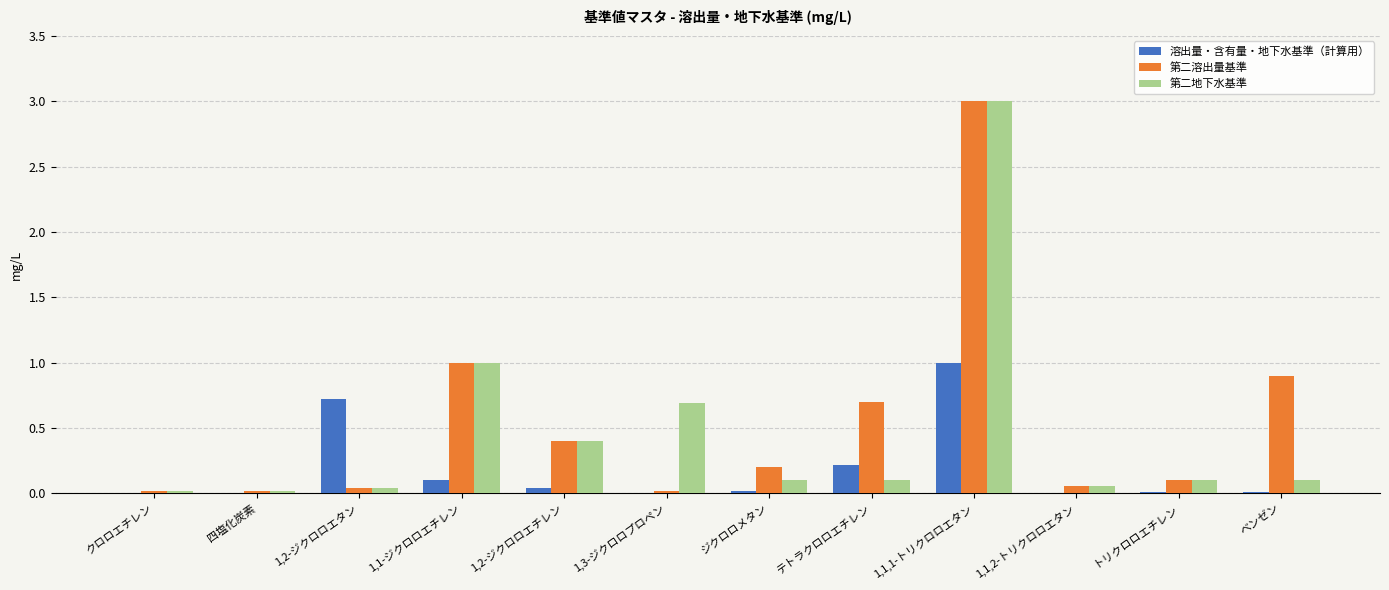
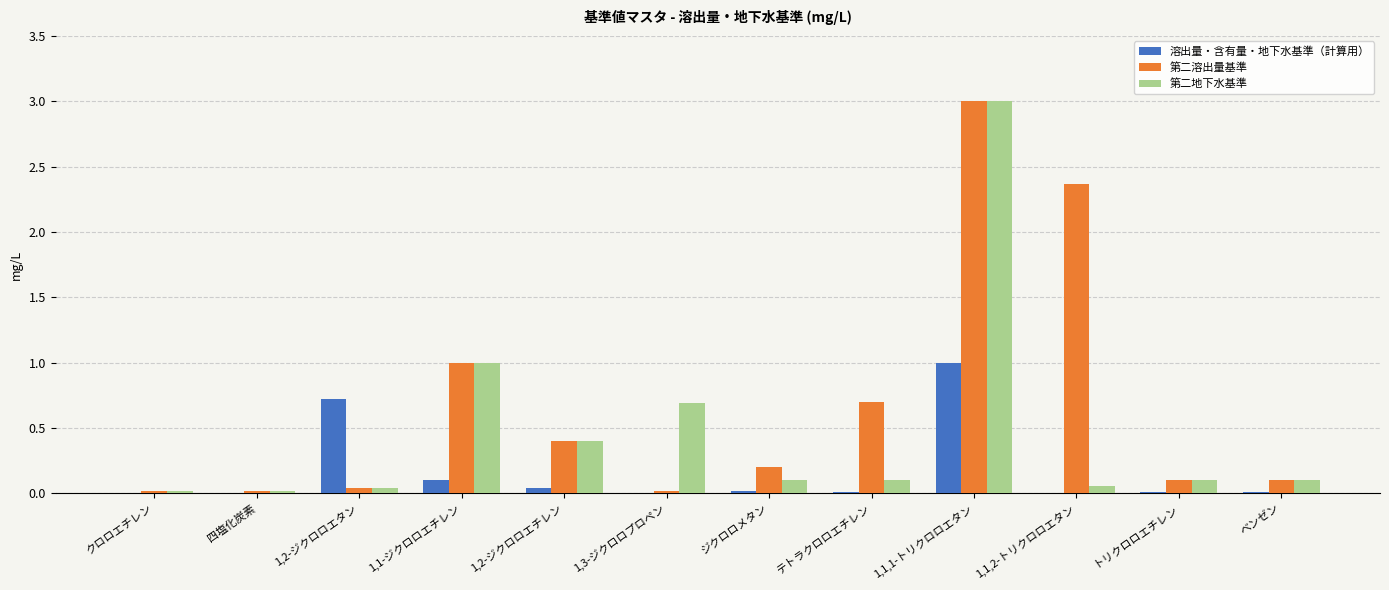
  {
    "溶出量・含有量・地下水基準（計算用）": {
      "1,2-ジクロロエタン": 0.72,
      "1,1-ジクロロエチレン": 0.10,
      "1,2-ジクロロエチレン": 0.04,
      "ジクロロメタン": 0.02,
-     "テトラクロロエチレン": 0.22,
+     "テトラクロロエチレン": 0.01,
      "1,1,1-トリクロロエタン": 1.00
    },
    "第二溶出量基準": {
      "クロロエチレン": 0.02,
      "四塩化炭素": 0.02,
      "1,2-ジクロロエタン": 0.04,
      "1,1-ジクロロエチレン": 1.00,
      "1,2-ジクロロエチレン": 0.40,
      "1,3-ジクロロプロペン": 0.02,
      "ジクロロメタン": 0.20,
      "テトラクロロエチレン": 0.70,
      "1,1,1-トリクロロエタン": 3.00,
-     "1,1,2-トリクロロエタン": 0.06,
+     "1,1,2-トリクロロエタン": 2.37,
      "トリクロロエチレン": 0.10,
-     "ベンゼン": 0.9
+     "ベンゼン": 0.1
    },
    "第二地下水基準": {
      "クロロエチレン": 0.02,
      "四塩化炭素": 0.02,
      "1,2-ジクロロエタン": 0.04,
      "1,1-ジクロロエチレン": 1.00,
      "1,2-ジクロロエチレン": 0.40,
      "1,3-ジクロロプロペン": 0.69,
      "ジクロロメタン": 0.10,
      "テトラクロロエチレン": 0.10,
      "1,1,1-トリクロロエタン": 3.00,
      "1,1,2-トリクロロエタン": 0.06,
      "トリクロロエチレン": 0.10,
      "ベンゼン": 0.10
    }
  }
